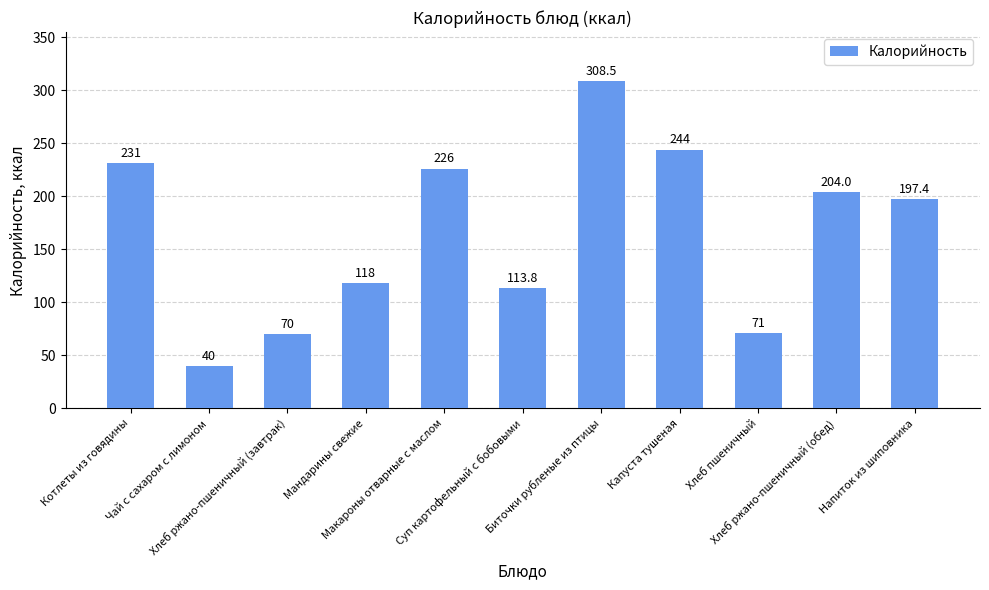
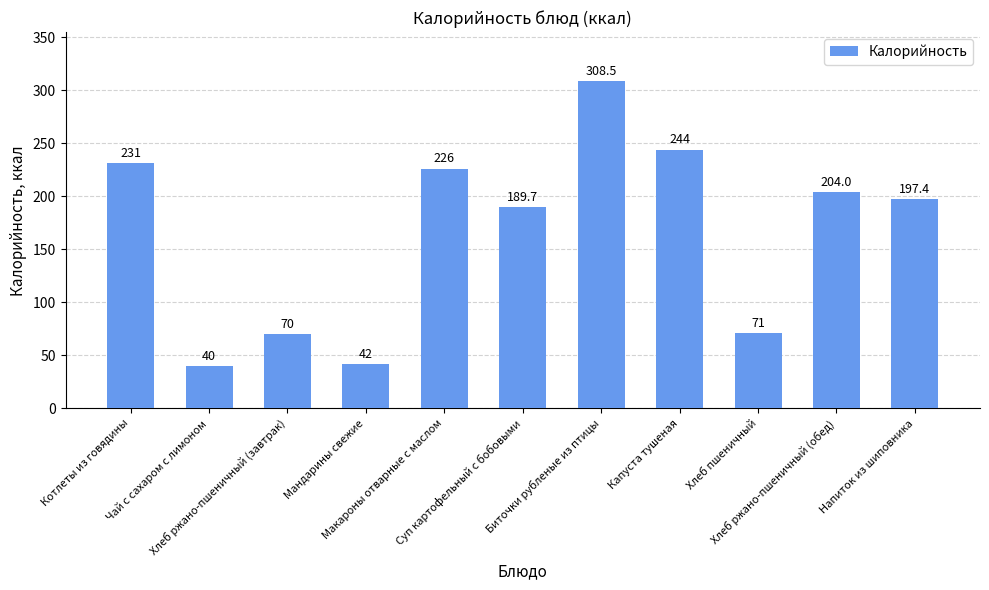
  {
    "Котлеты из говядины": 231,
    "Чай с сахаром с лимоном": 40,
    "Хлеб ржано-пшеничный (завтрак)": 70,
-   "Мандарины свежие": 118,
+   "Мандарины свежие": 42,
    "Макароны отварные с маслом": 226,
-   "Суп картофельный с бобовыми": 113.8,
+   "Суп картофельный с бобовыми": 189.7,
    "Биточки рубленые из птицы": 308.5,
    "Капуста тушеная": 244,
    "Хлеб пшеничный": 71,
    "Хлеб ржано-пшеничный (обед)": 204.0,
    "Напиток из шиповника": 197.4
  }
